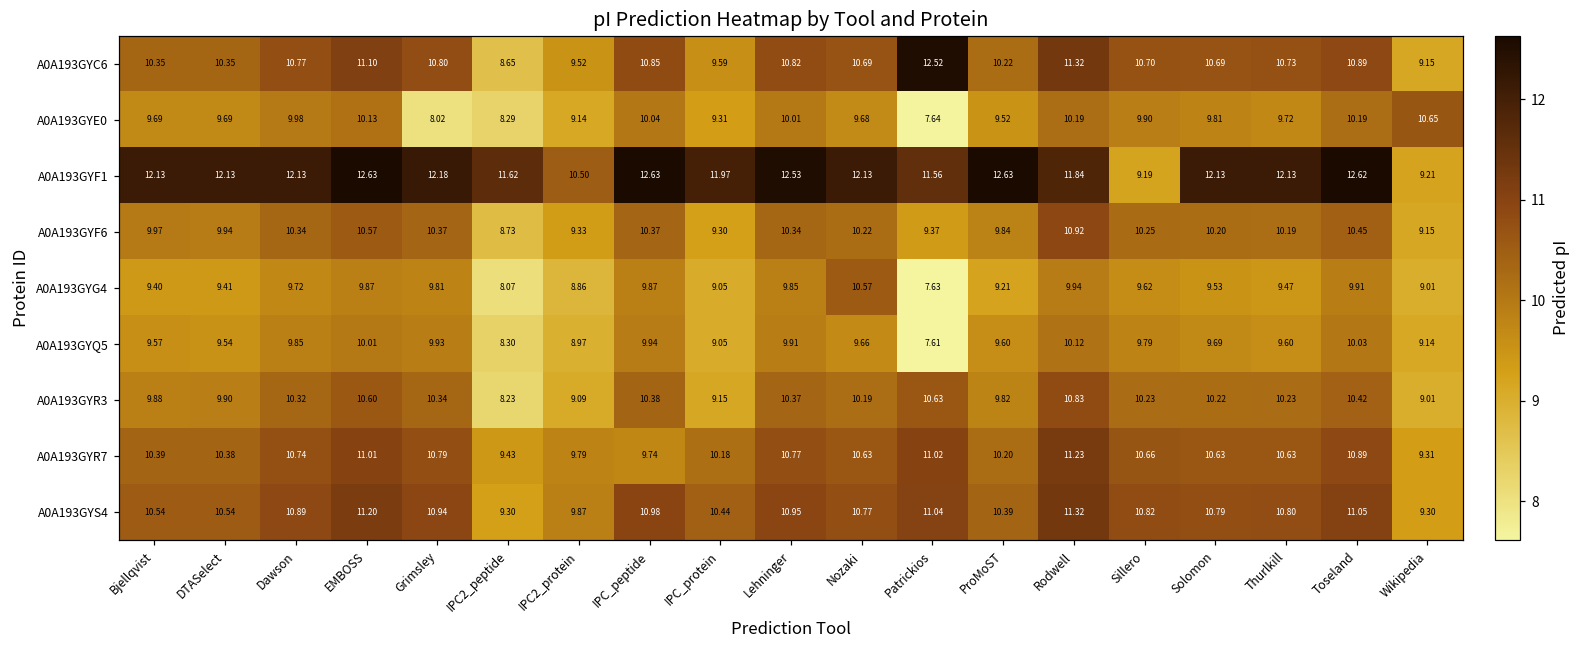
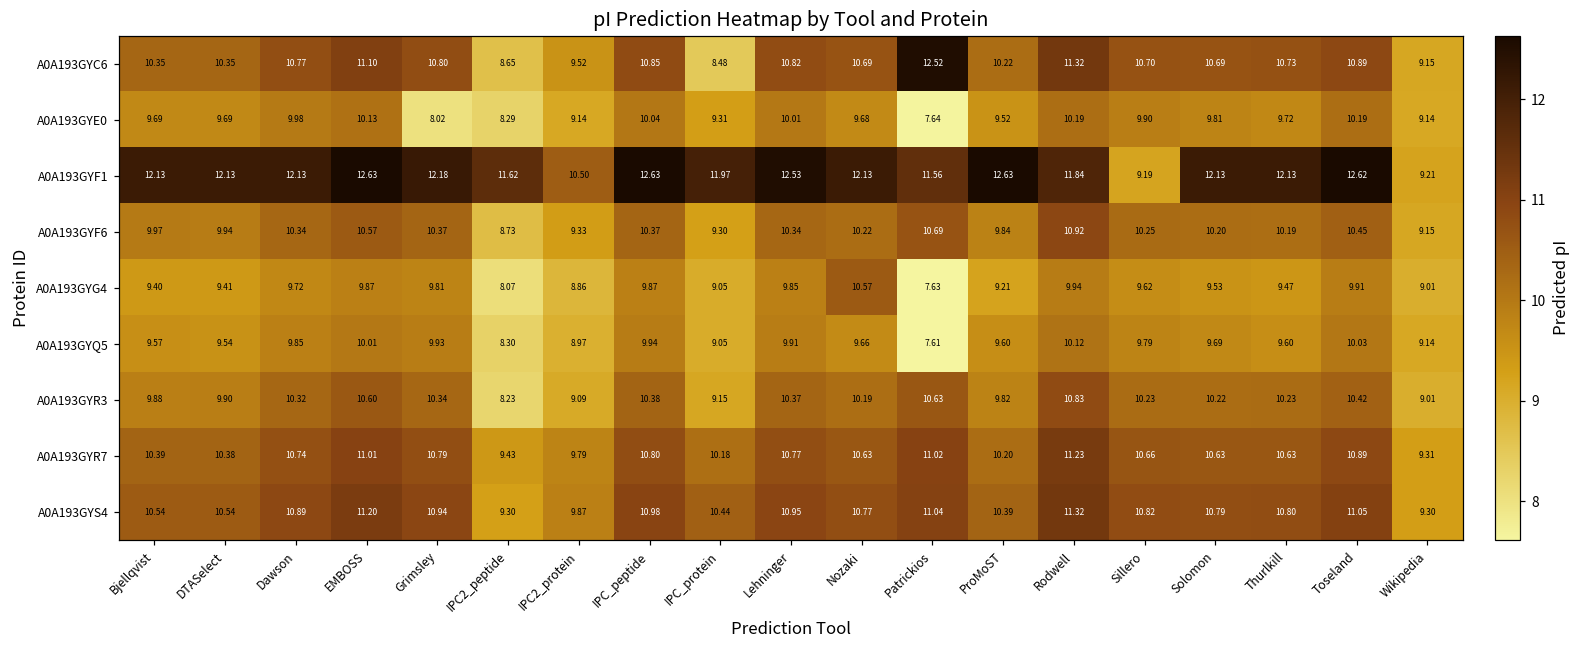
  {
    "A0A193GYC6": {
      "Bjellqvist": 10.35,
      "DTASelect": 10.35,
      "Dawson": 10.77,
      "EMBOSS": 11.10,
      "Grimsley": 10.80,
      "IPC2_peptide": 8.65,
      "IPC2_protein": 9.52,
      "IPC_peptide": 10.85,
-     "IPC_protein": 9.59,
+     "IPC_protein": 8.48,
      "Lehninger": 10.82,
      "Nozaki": 10.69,
      "Patrickios": 12.52,
      "ProMoST": 10.22,
      "Rodwell": 11.32,
      "Sillero": 10.70,
      "Solomon": 10.69,
      "Thurlkill": 10.73,
      "Toseland": 10.89,
      "Wikipedia": 9.15
    },
    "A0A193GYE0": {
      "Bjellqvist": 9.69,
      "DTASelect": 9.69,
      "Dawson": 9.98,
      "EMBOSS": 10.13,
      "Grimsley": 8.02,
      "IPC2_peptide": 8.29,
      "IPC2_protein": 9.14,
      "IPC_peptide": 10.04,
      "IPC_protein": 9.31,
      "Lehninger": 10.01,
      "Nozaki": 9.68,
      "Patrickios": 7.64,
      "ProMoST": 9.52,
      "Rodwell": 10.19,
      "Sillero": 9.90,
      "Solomon": 9.81,
      "Thurlkill": 9.72,
      "Toseland": 10.19,
-     "Wikipedia": 10.65
+     "Wikipedia": 9.14
    },
    "A0A193GYF1": {
      "Bjellqvist": 12.13,
      "DTASelect": 12.13,
      "Dawson": 12.13,
      "EMBOSS": 12.63,
      "Grimsley": 12.18,
      "IPC2_peptide": 11.62,
      "IPC2_protein": 10.50,
      "IPC_peptide": 12.63,
      "IPC_protein": 11.97,
      "Lehninger": 12.53,
      "Nozaki": 12.13,
      "Patrickios": 11.56,
      "ProMoST": 12.63,
      "Rodwell": 11.84,
      "Sillero": 9.19,
      "Solomon": 12.13,
      "Thurlkill": 12.13,
      "Toseland": 12.62,
      "Wikipedia": 9.21
    },
    "A0A193GYF6": {
      "Bjellqvist": 9.97,
      "DTASelect": 9.94,
      "Dawson": 10.34,
      "EMBOSS": 10.57,
      "Grimsley": 10.37,
      "IPC2_peptide": 8.73,
      "IPC2_protein": 9.33,
      "IPC_peptide": 10.37,
      "IPC_protein": 9.30,
      "Lehninger": 10.34,
      "Nozaki": 10.22,
-     "Patrickios": 9.37,
+     "Patrickios": 10.69,
      "ProMoST": 9.84,
      "Rodwell": 10.92,
      "Sillero": 10.25,
      "Solomon": 10.20,
      "Thurlkill": 10.19,
      "Toseland": 10.45,
      "Wikipedia": 9.15
    },
    "A0A193GYG4": {
      "Bjellqvist": 9.40,
      "DTASelect": 9.41,
      "Dawson": 9.72,
      "EMBOSS": 9.87,
      "Grimsley": 9.81,
      "IPC2_peptide": 8.07,
      "IPC2_protein": 8.86,
      "IPC_peptide": 9.87,
      "IPC_protein": 9.05,
      "Lehninger": 9.85,
      "Nozaki": 10.57,
      "Patrickios": 7.63,
      "ProMoST": 9.21,
      "Rodwell": 9.94,
      "Sillero": 9.62,
      "Solomon": 9.53,
      "Thurlkill": 9.47,
      "Toseland": 9.91,
      "Wikipedia": 9.01
    },
    "A0A193GYQ5": {
      "Bjellqvist": 9.57,
      "DTASelect": 9.54,
      "Dawson": 9.85,
      "EMBOSS": 10.01,
      "Grimsley": 9.93,
      "IPC2_peptide": 8.30,
      "IPC2_protein": 8.97,
      "IPC_peptide": 9.94,
      "IPC_protein": 9.05,
      "Lehninger": 9.91,
      "Nozaki": 9.66,
      "Patrickios": 7.61,
      "ProMoST": 9.60,
      "Rodwell": 10.12,
      "Sillero": 9.79,
      "Solomon": 9.69,
      "Thurlkill": 9.60,
      "Toseland": 10.03,
      "Wikipedia": 9.14
    },
    "A0A193GYR3": {
      "Bjellqvist": 9.88,
      "DTASelect": 9.90,
      "Dawson": 10.32,
      "EMBOSS": 10.60,
      "Grimsley": 10.34,
      "IPC2_peptide": 8.23,
      "IPC2_protein": 9.09,
      "IPC_peptide": 10.38,
      "IPC_protein": 9.15,
      "Lehninger": 10.37,
      "Nozaki": 10.19,
      "Patrickios": 10.63,
      "ProMoST": 9.82,
      "Rodwell": 10.83,
      "Sillero": 10.23,
      "Solomon": 10.22,
      "Thurlkill": 10.23,
      "Toseland": 10.42,
      "Wikipedia": 9.01
    },
    "A0A193GYR7": {
      "Bjellqvist": 10.39,
      "DTASelect": 10.38,
      "Dawson": 10.74,
      "EMBOSS": 11.01,
      "Grimsley": 10.79,
      "IPC2_peptide": 9.43,
      "IPC2_protein": 9.79,
-     "IPC_peptide": 9.74,
+     "IPC_peptide": 10.80,
      "IPC_protein": 10.18,
      "Lehninger": 10.77,
      "Nozaki": 10.63,
      "Patrickios": 11.02,
      "ProMoST": 10.20,
      "Rodwell": 11.23,
      "Sillero": 10.66,
      "Solomon": 10.63,
      "Thurlkill": 10.63,
      "Toseland": 10.89,
      "Wikipedia": 9.31
    },
    "A0A193GYS4": {
      "Bjellqvist": 10.54,
      "DTASelect": 10.54,
      "Dawson": 10.89,
      "EMBOSS": 11.20,
      "Grimsley": 10.94,
      "IPC2_peptide": 9.30,
      "IPC2_protein": 9.87,
      "IPC_peptide": 10.98,
      "IPC_protein": 10.44,
      "Lehninger": 10.95,
      "Nozaki": 10.77,
      "Patrickios": 11.04,
      "ProMoST": 10.39,
      "Rodwell": 11.32,
      "Sillero": 10.82,
      "Solomon": 10.79,
      "Thurlkill": 10.80,
      "Toseland": 11.05,
      "Wikipedia": 9.30
    }
  }
